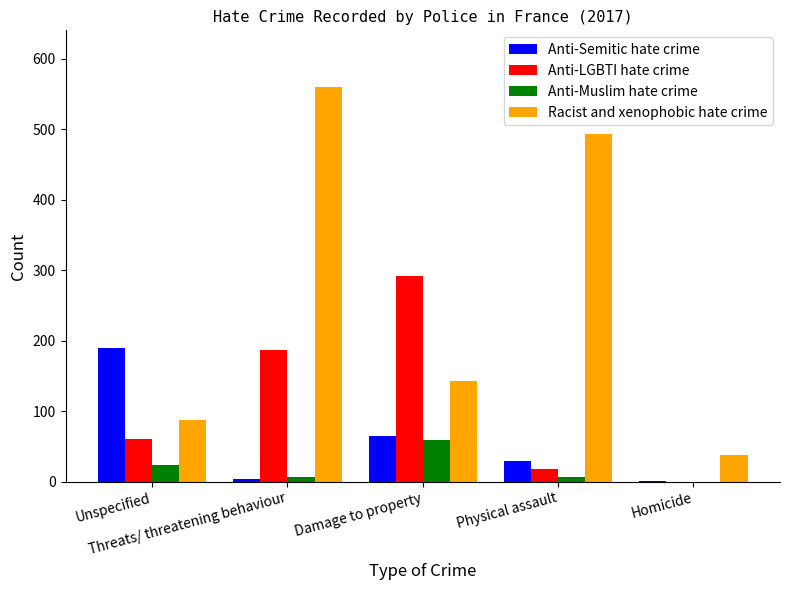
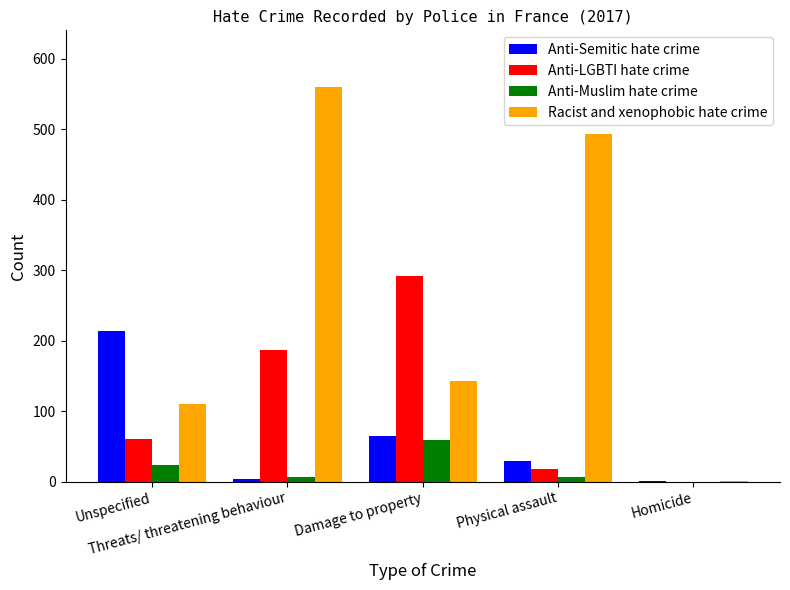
  {
    "Anti-Semitic hate crime": {
-     "Unspecified": 190,
+     "Unspecified": 210,
      "Damage to property": 60,
      "Physical assault": 30
    },
    "Anti-LGBTI hate crime": {
      "Unspecified": 60,
      "Threats/ threatening behaviour": 190,
      "Damage to property": 290,
      "Physical assault": 20,
      "Homicide": 0
    },
    "Anti-Muslim hate crime": {
      "Unspecified": 20,
      "Threats/ threatening behaviour": 10,
      "Damage to property": 60,
      "Physical assault": 10,
      "Homicide": 0
    },
    "Racist and xenophobic hate crime": {
-     "Unspecified": 90,
+     "Unspecified": 110,
      "Threats/ threatening behaviour": 560,
      "Damage to property": 140,
      "Physical assault": 490,
-     "Homicide": 40
+     "Homicide": 0
    }
  }
